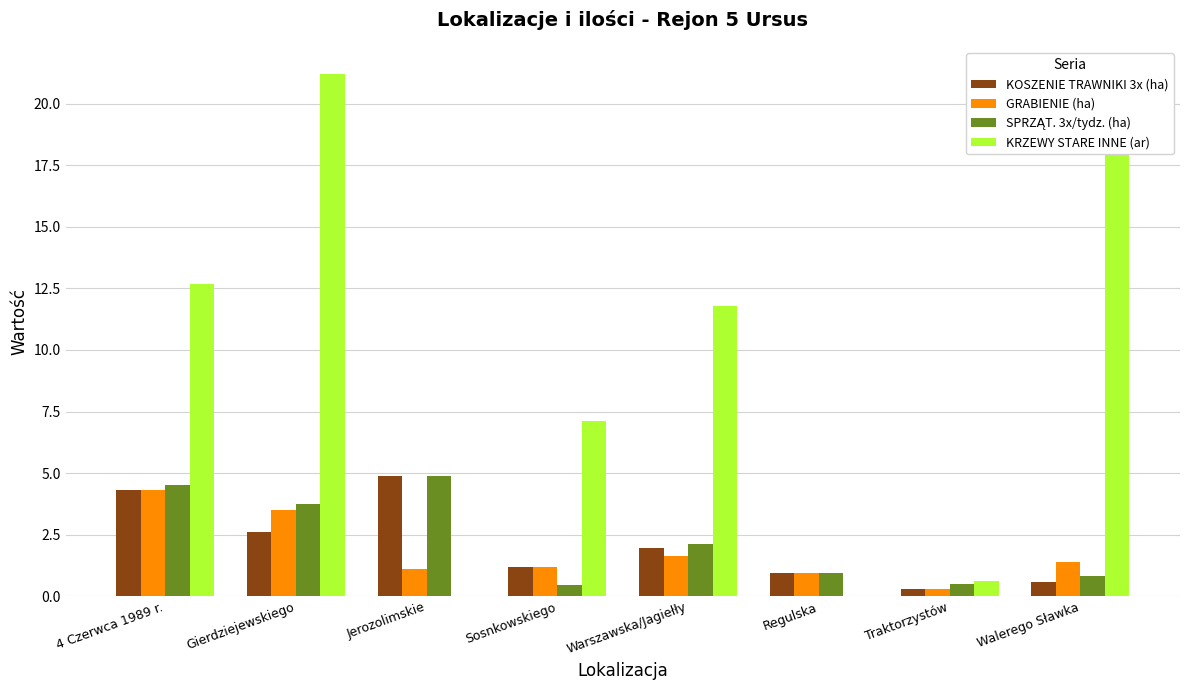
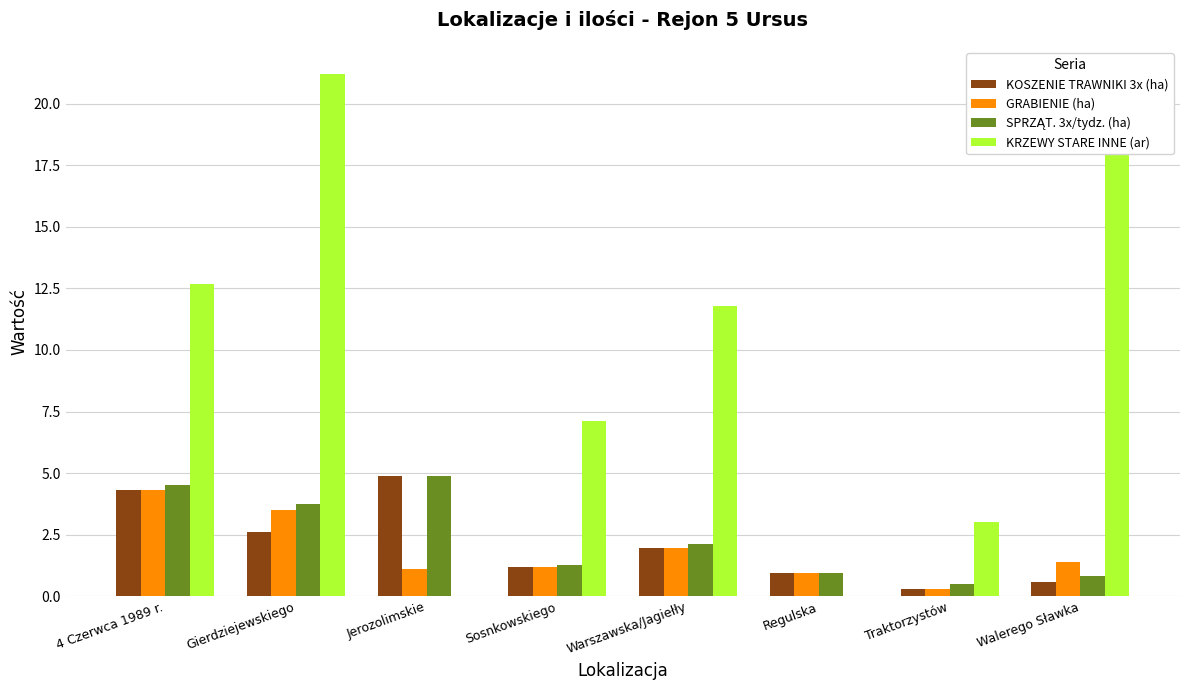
  {
    "KOSZENIE TRAWNIKI 3x (ha)": {
      "4 Czerwca 1989 r.": 4.3,
      "Gierdziejewskiego": 2.6,
      "Jerozolimskie": 4.9,
      "Sosnkowskiego": 1.2,
      "Warszawska/Jagiełły": 2.0,
      "Regulska": 0.9,
      "Traktorzystów": 0.3,
      "Walerego Sławka": 0.6
    },
    "GRABIENIE (ha)": {
      "4 Czerwca 1989 r.": 4.3,
      "Gierdziejewskiego": 3.5,
      "Jerozolimskie": 1.1,
      "Sosnkowskiego": 1.2,
-     "Warszawska/Jagiełły": 1.6,
+     "Warszawska/Jagiełły": 2.0,
      "Regulska": 0.9,
      "Traktorzystów": 0.3,
      "Walerego Sławka": 1.4
    },
    "SPRZĄT. 3x/tydz. (ha)": {
      "4 Czerwca 1989 r.": 4.5,
      "Gierdziejewskiego": 3.7,
      "Jerozolimskie": 4.9,
-     "Sosnkowskiego": 0.5,
+     "Sosnkowskiego": 1.3,
      "Warszawska/Jagiełły": 2.1,
      "Regulska": 0.9,
      "Traktorzystów": 0.5,
      "Walerego Sławka": 0.8
    },
    "KRZEWY STARE INNE (ar)": {
      "4 Czerwca 1989 r.": 12.7,
      "Gierdziejewskiego": 21.2,
      "Jerozolimskie": 0.0,
      "Sosnkowskiego": 7.1,
      "Warszawska/Jagiełły": 11.8,
      "Regulska": 0.0,
-     "Traktorzystów": 0.6
+     "Traktorzystów": 3.0
    }
  }
